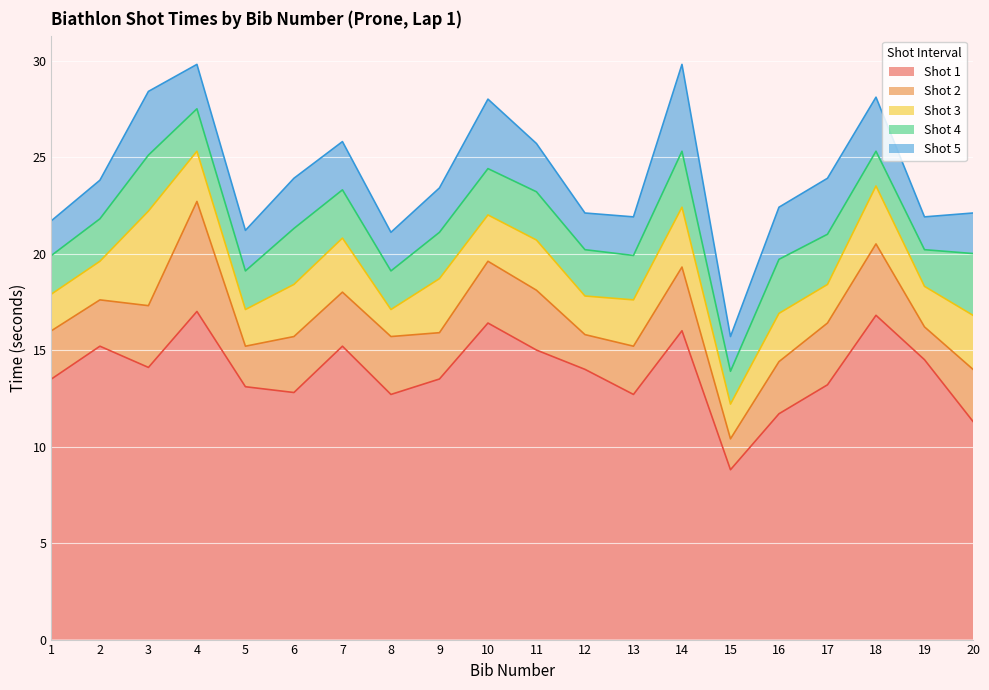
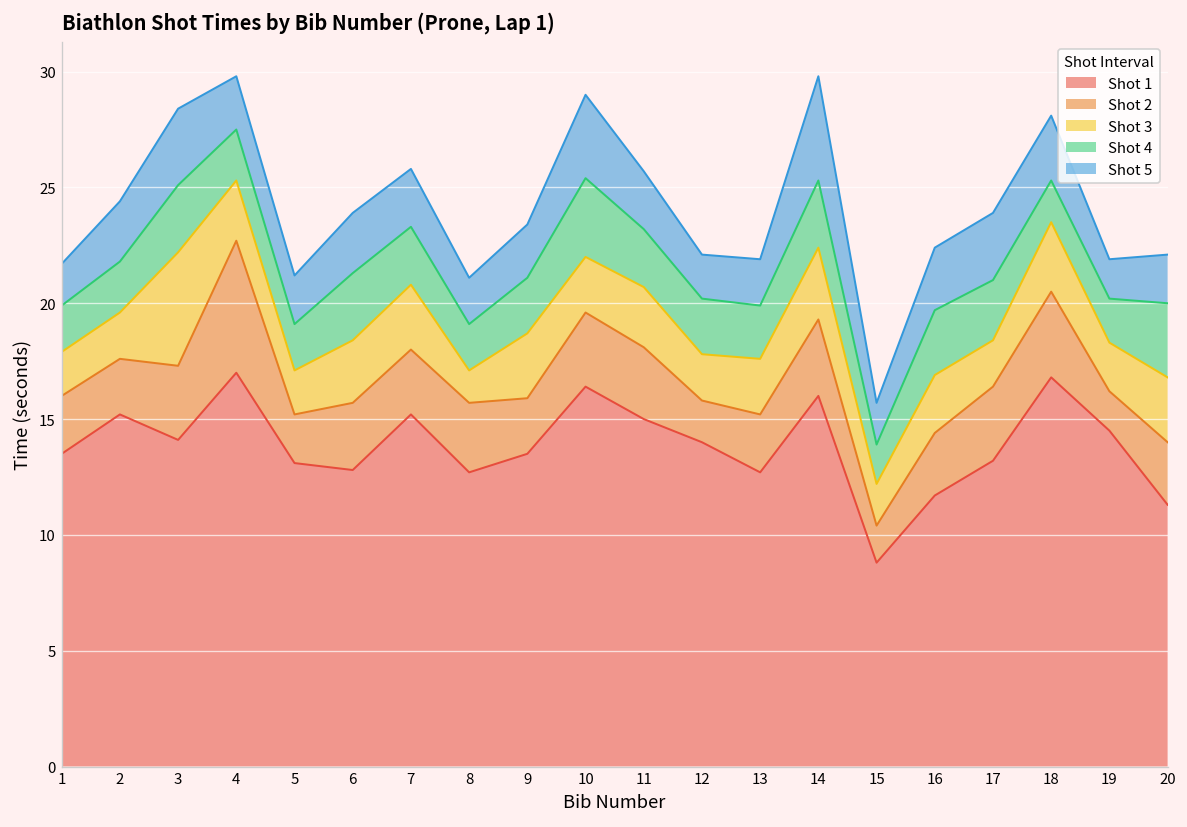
  {
    "Shot 3": {
      "1": 1.9,
      "2": 2.0,
      "3": 4.9,
      "4": 2.6,
      "5": 1.9,
      "6": 2.7,
      "7": 2.8,
      "8": 1.4,
      "9": 2.8,
      "10": 2.4,
      "11": 2.6,
      "12": 2.0,
      "13": 2.4,
      "14": 3.1,
      "15": 1.8,
      "16": 2.5,
      "17": 2.0,
      "18": 3.0,
      "19": 2.1,
      "20": 2.8
    },
    "Shot 4": {
      "1": 2.0,
      "2": 2.2,
      "3": 2.9,
      "4": 2.2,
      "5": 2.0,
      "6": 2.9,
      "7": 2.5,
      "8": 2.0,
      "9": 2.4,
-     "10": 2.4,
+     "10": 3.4,
      "11": 2.5,
      "12": 2.4,
      "13": 2.3,
      "14": 2.9,
      "15": 1.7,
      "16": 2.8,
      "17": 2.6,
      "18": 1.8,
      "19": 1.9,
      "20": 3.2
    },
    "Shot 5": {
      "1": 1.8,
-     "2": 2.0,
+     "2": 2.6,
      "3": 3.3,
      "4": 2.3,
      "5": 2.1,
      "6": 2.6,
      "7": 2.5,
      "8": 2.0,
      "9": 2.3,
      "10": 3.6,
      "11": 2.5,
      "12": 1.9,
      "13": 2.0,
      "14": 4.5,
      "15": 1.8,
      "16": 2.7,
      "17": 2.9,
      "18": 2.8,
      "19": 1.7,
      "20": 2.1
    }
  }
